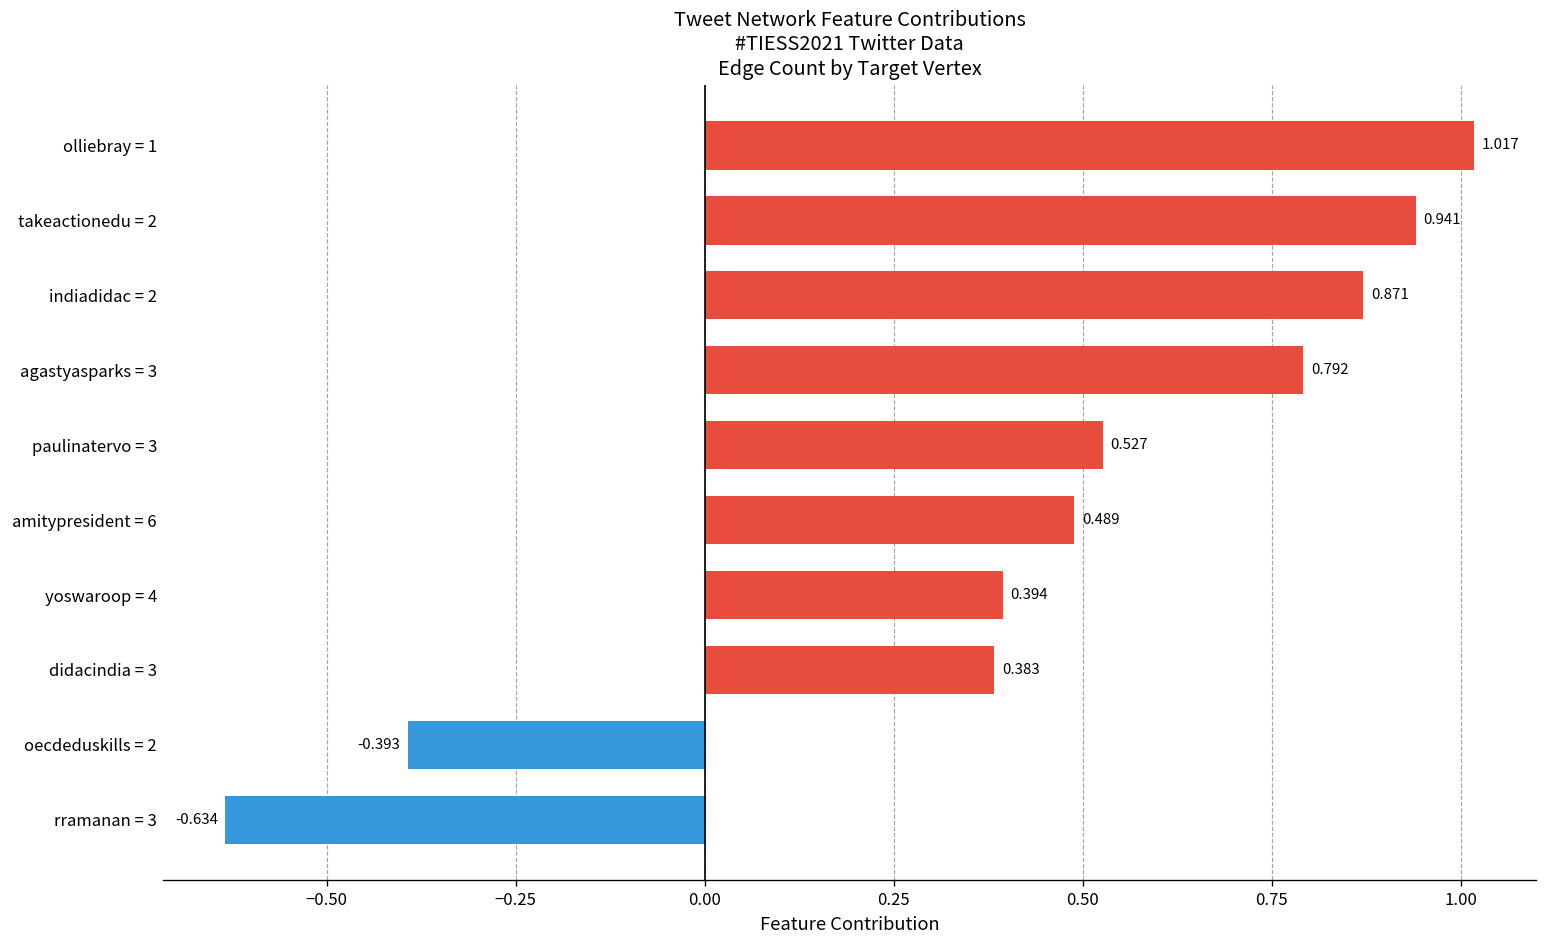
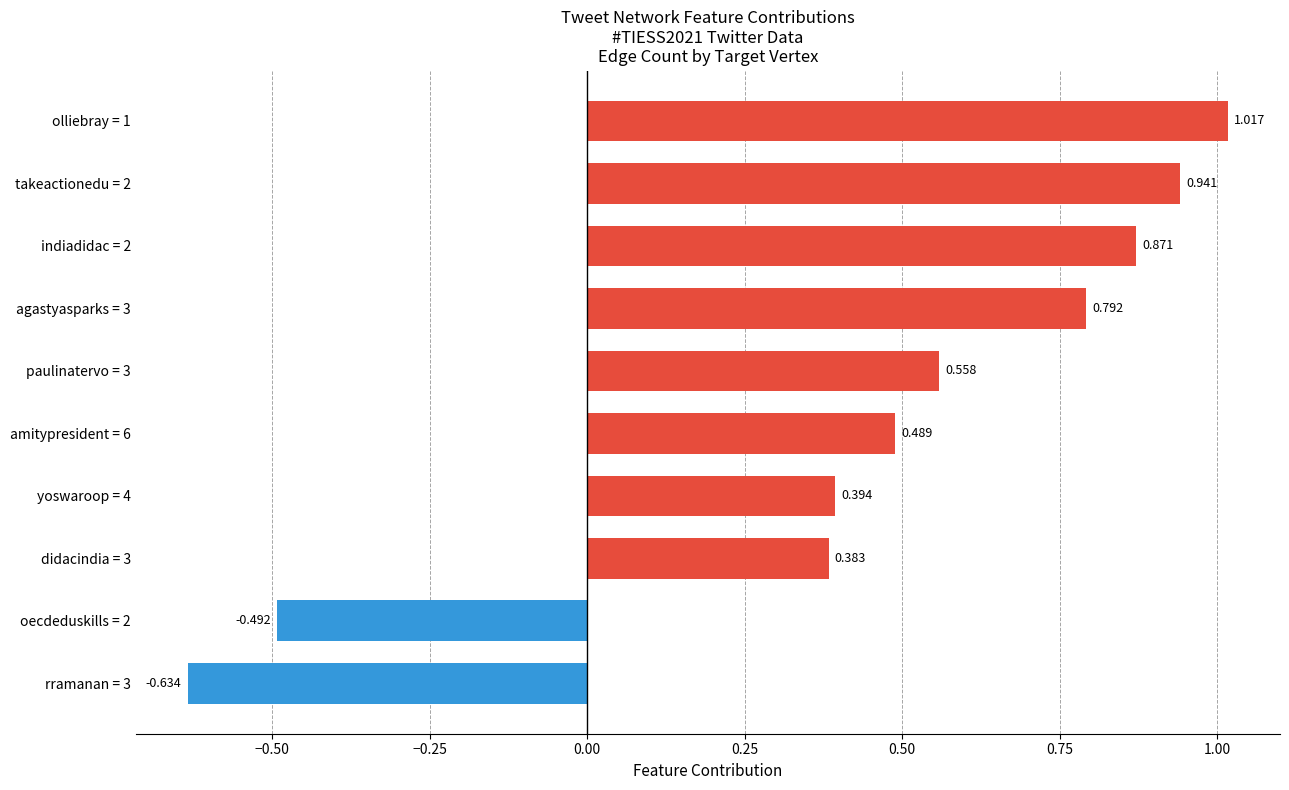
  {
    "olliebray = 1": 1.017,
    "takeactionedu = 2": 0.941,
    "indiadidac = 2": 0.871,
    "agastyasparks = 3": 0.792,
-   "paulinatervo = 3": 0.527,
+   "paulinatervo = 3": 0.558,
    "amitypresident = 6": 0.489,
    "yoswaroop = 4": 0.394,
    "didacindia = 3": 0.383,
-   "oecdeduskills = 2": -0.393,
+   "oecdeduskills = 2": -0.492,
    "rramanan = 3": -0.634
  }
